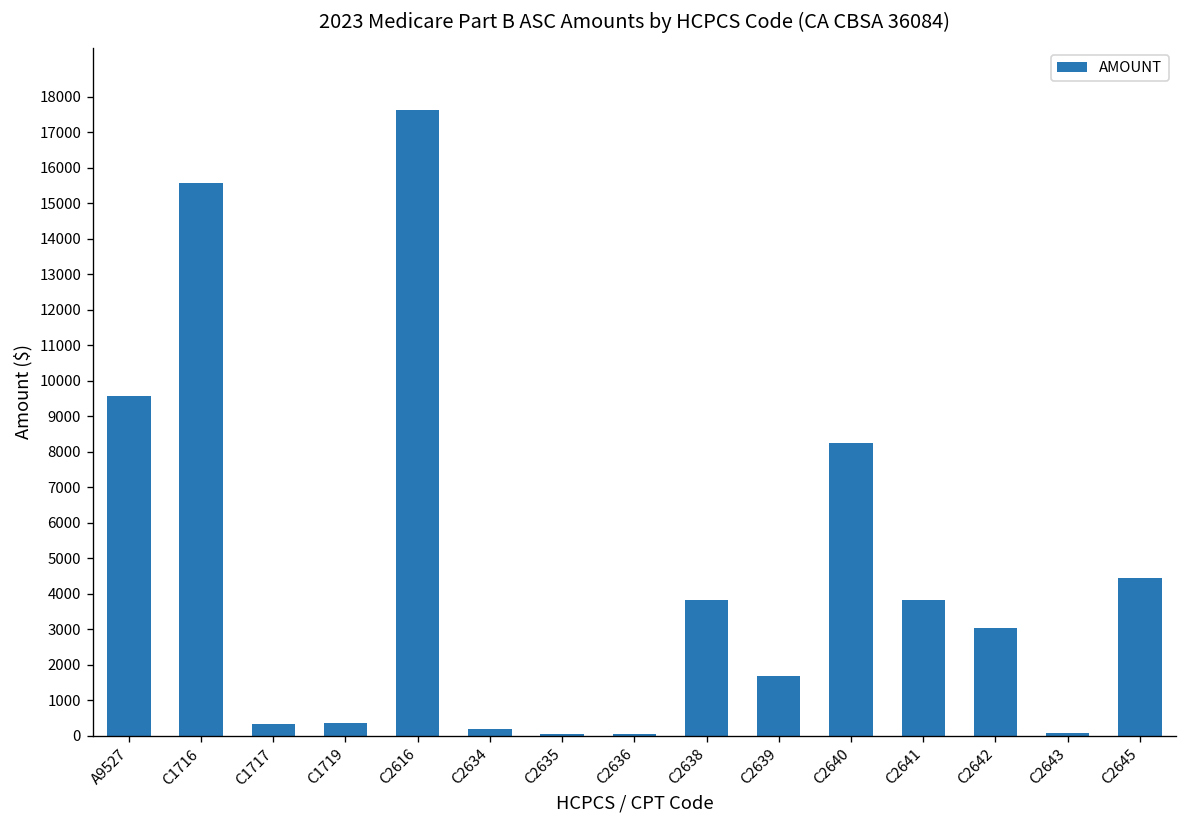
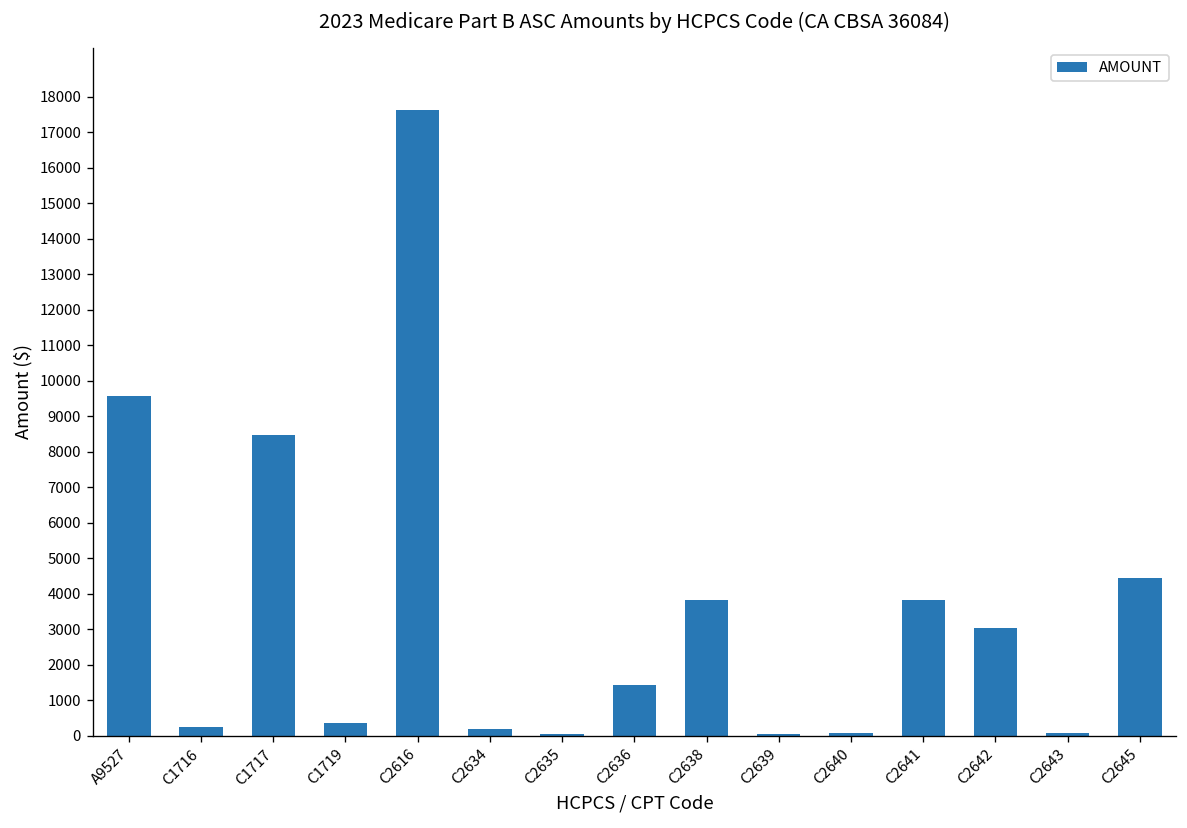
  {
    "A9527": 9600,
-   "C1716": 15600,
-   "C1717": 300,
+   "C1716": 200,
+   "C1717": 8500,
    "C1719": 300,
    "C2616": 17600,
    "C2634": 200,
-   "C2636": 100,
+   "C2636": 1400,
    "C2638": 3800,
-   "C2639": 1700,
-   "C2640": 8200,
+   "C2639": 0,
+   "C2640": 100,
    "C2641": 3800,
    "C2642": 3000,
    "C2645": 4400
  }
